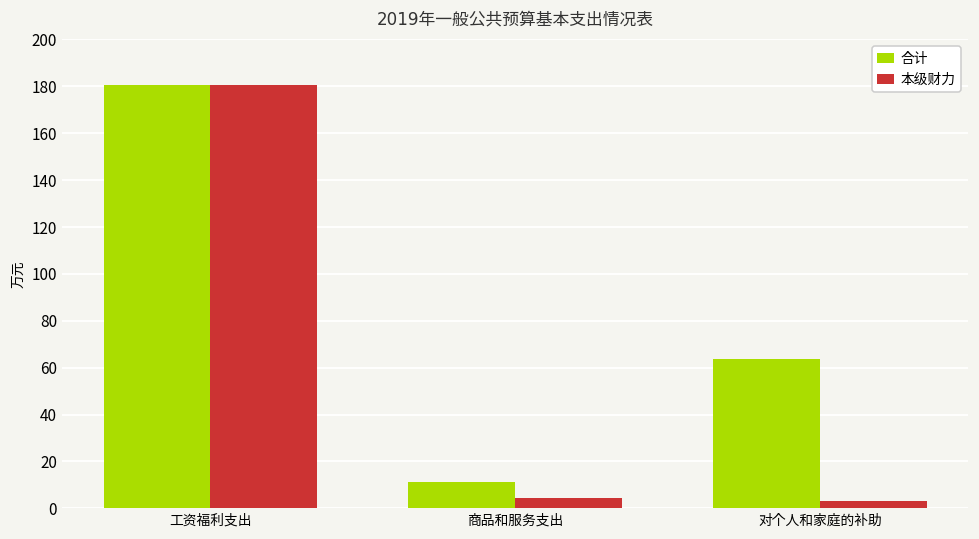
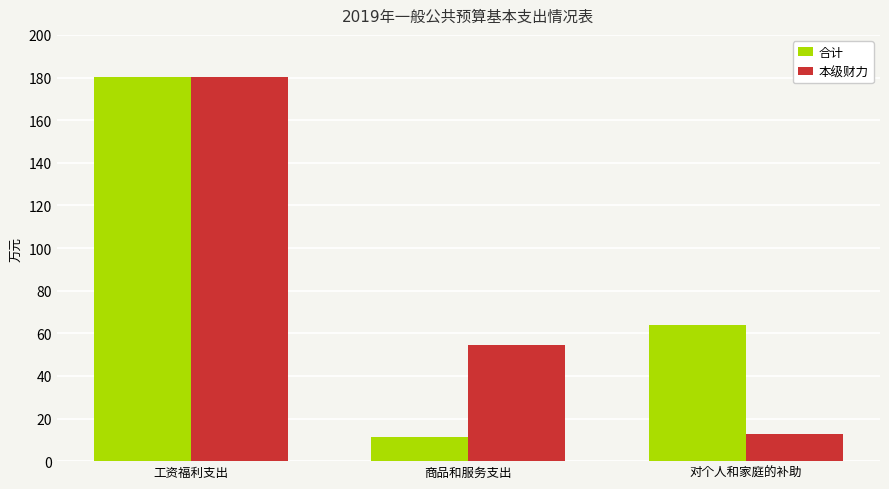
  {
    "合计": {
      "工资福利支出": 180,
      "商品和服务支出": 11,
      "对个人和家庭的补助": 64
    },
    "本级财力": {
      "工资福利支出": 180,
-     "商品和服务支出": 4,
-     "对个人和家庭的补助": 3
+     "商品和服务支出": 55,
+     "对个人和家庭的补助": 13
    }
  }
